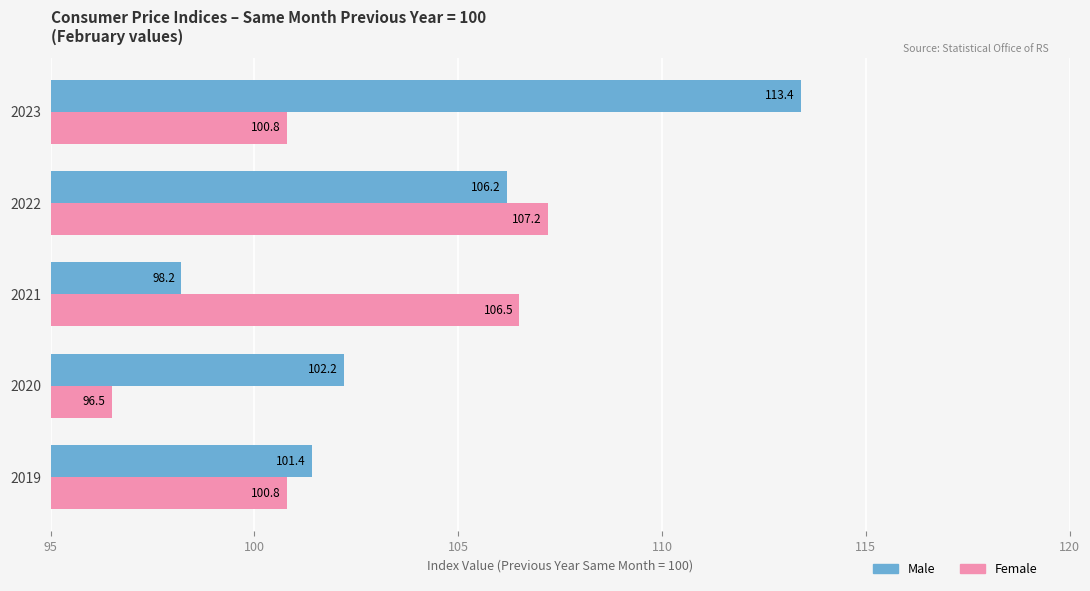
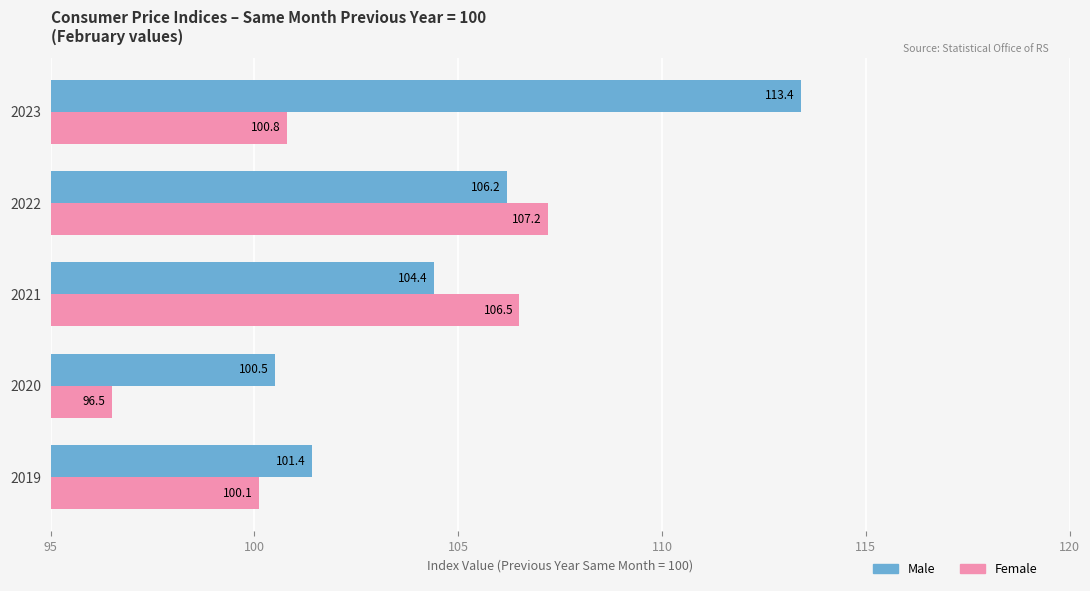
  {
    "Male": {
      "2023": 113.4,
      "2022": 106.2,
-     "2021": 98.2,
-     "2020": 102.2,
+     "2021": 104.4,
+     "2020": 100.5,
      "2019": 101.4
    },
    "Female": {
      "2023": 100.8,
      "2022": 107.2,
      "2021": 106.5,
      "2020": 96.5,
-     "2019": 100.8
+     "2019": 100.1
    }
  }
